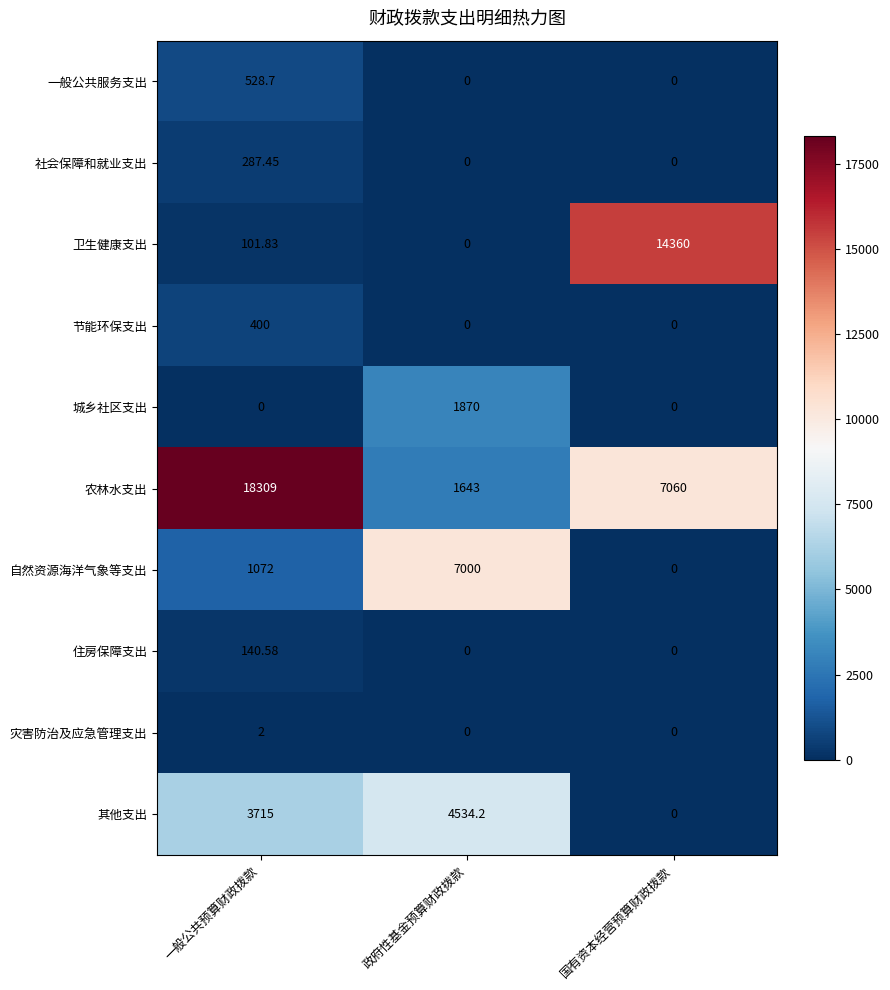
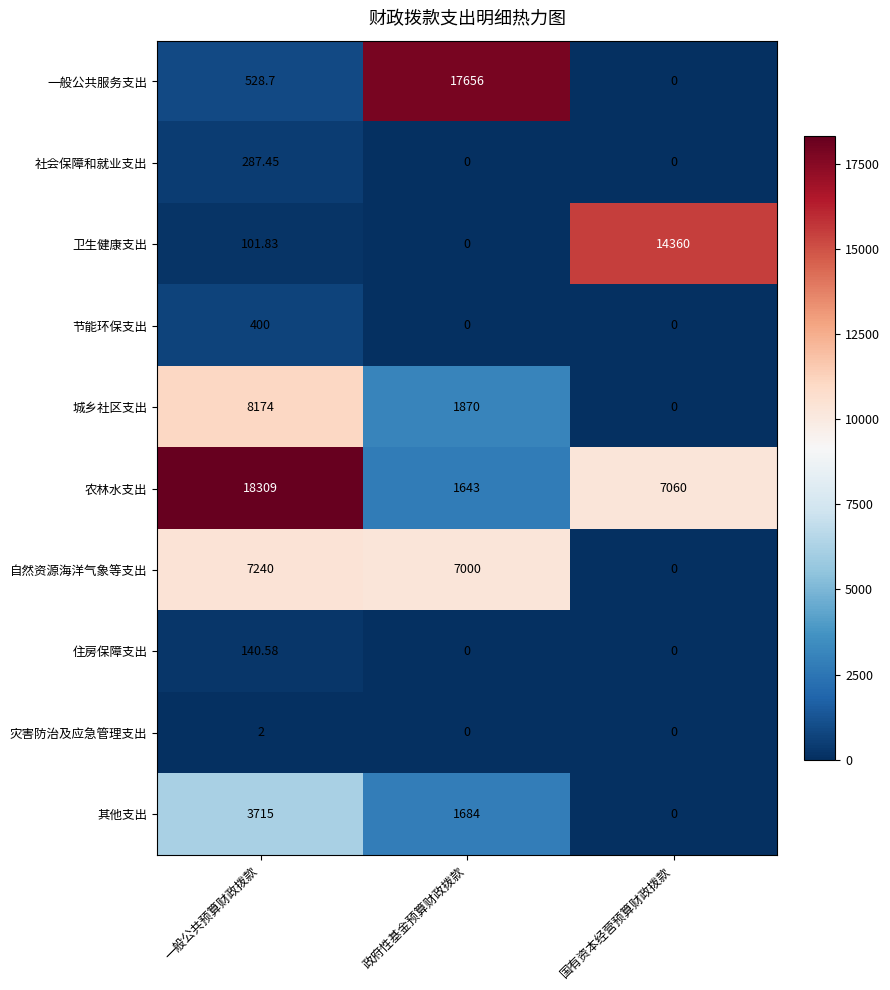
  {
    "一般公共服务支出": {
      "一般公共预算财政拨款": 528.7,
-     "政府性基金预算财政拨款": 0,
+     "政府性基金预算财政拨款": 17656,
      "国有资本经营预算财政拨款": 0
    },
    "社会保障和就业支出": {
      "一般公共预算财政拨款": 287.45,
      "政府性基金预算财政拨款": 0,
      "国有资本经营预算财政拨款": 0
    },
    "卫生健康支出": {
      "一般公共预算财政拨款": 101.83,
      "政府性基金预算财政拨款": 0,
      "国有资本经营预算财政拨款": 14360
    },
    "节能环保支出": {
      "一般公共预算财政拨款": 400,
      "政府性基金预算财政拨款": 0,
      "国有资本经营预算财政拨款": 0
    },
    "城乡社区支出": {
-     "一般公共预算财政拨款": 0,
+     "一般公共预算财政拨款": 8174,
      "政府性基金预算财政拨款": 1870,
      "国有资本经营预算财政拨款": 0
    },
    "农林水支出": {
      "一般公共预算财政拨款": 18309,
      "政府性基金预算财政拨款": 1643,
      "国有资本经营预算财政拨款": 7060
    },
    "自然资源海洋气象等支出": {
-     "一般公共预算财政拨款": 1072,
+     "一般公共预算财政拨款": 7240,
      "政府性基金预算财政拨款": 7000,
      "国有资本经营预算财政拨款": 0
    },
    "住房保障支出": {
      "一般公共预算财政拨款": 140.58,
      "政府性基金预算财政拨款": 0,
      "国有资本经营预算财政拨款": 0
    },
    "灾害防治及应急管理支出": {
      "一般公共预算财政拨款": 2,
      "政府性基金预算财政拨款": 0,
      "国有资本经营预算财政拨款": 0
    },
    "其他支出": {
      "一般公共预算财政拨款": 3715,
-     "政府性基金预算财政拨款": 4534.2,
+     "政府性基金预算财政拨款": 1684,
      "国有资本经营预算财政拨款": 0
    }
  }
